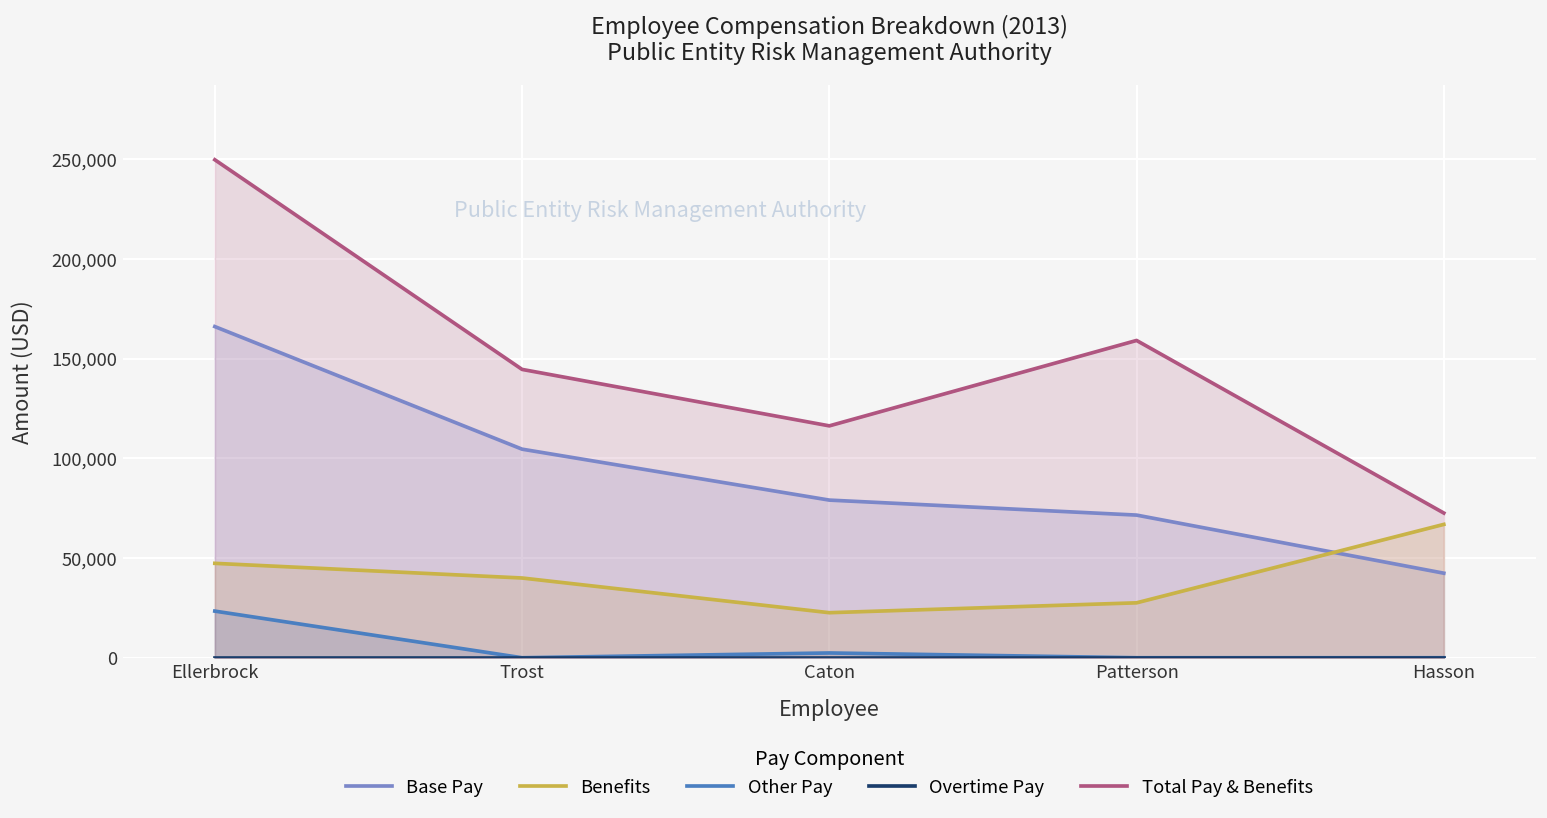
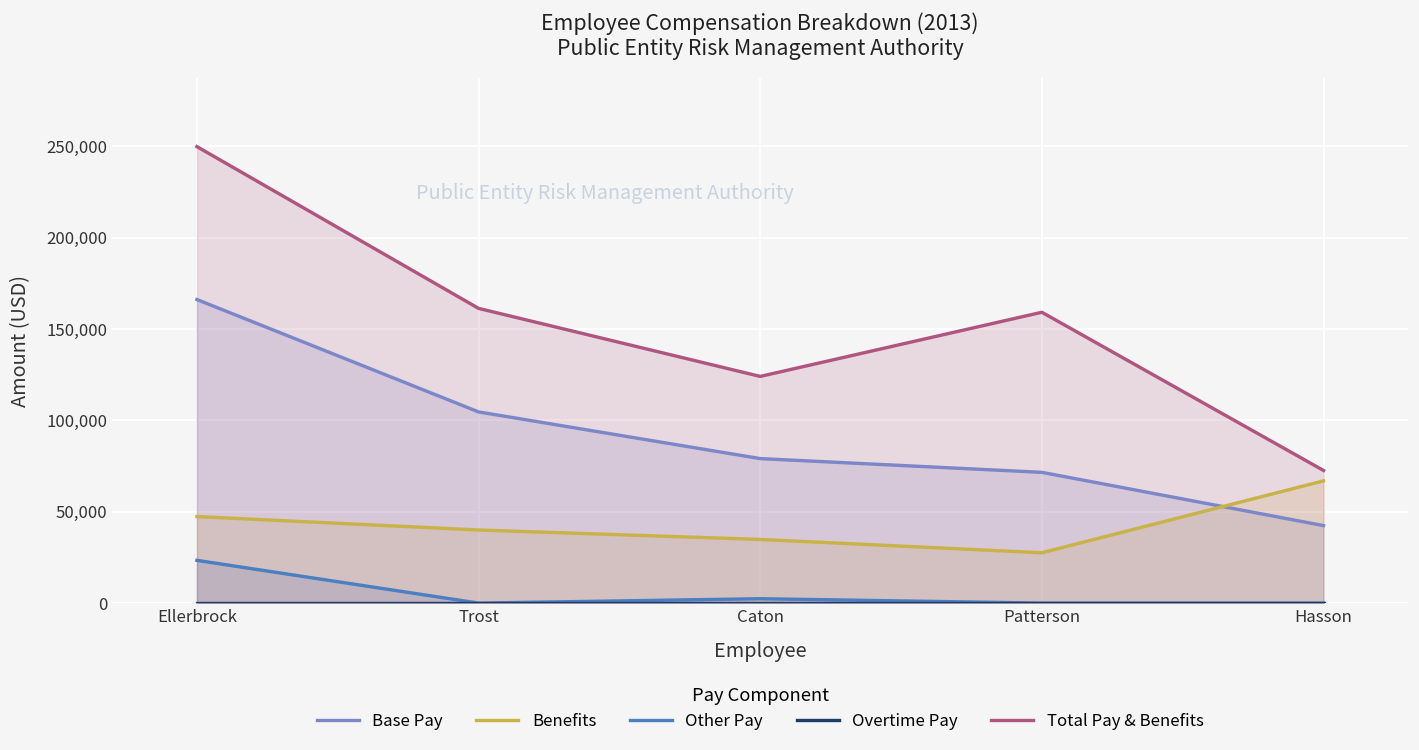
  {
    "Benefits": {
      "Ellerbrock": "47,000",
      "Trost": "40,000",
-     "Caton": "23,000",
+     "Caton": "35,000",
      "Patterson": "28,000",
      "Hasson": "67,000"
    },
    "Overtime Pay": {
      "Ellerbrock": "0",
      "Caton": "0"
    },
    "Total Pay & Benefits": {
      "Ellerbrock": "250,000",
-     "Trost": "145,000",
-     "Caton": "116,000",
+     "Trost": "161,000",
+     "Caton": "124,000",
      "Patterson": "159,000",
      "Hasson": "73,000"
    }
  }
